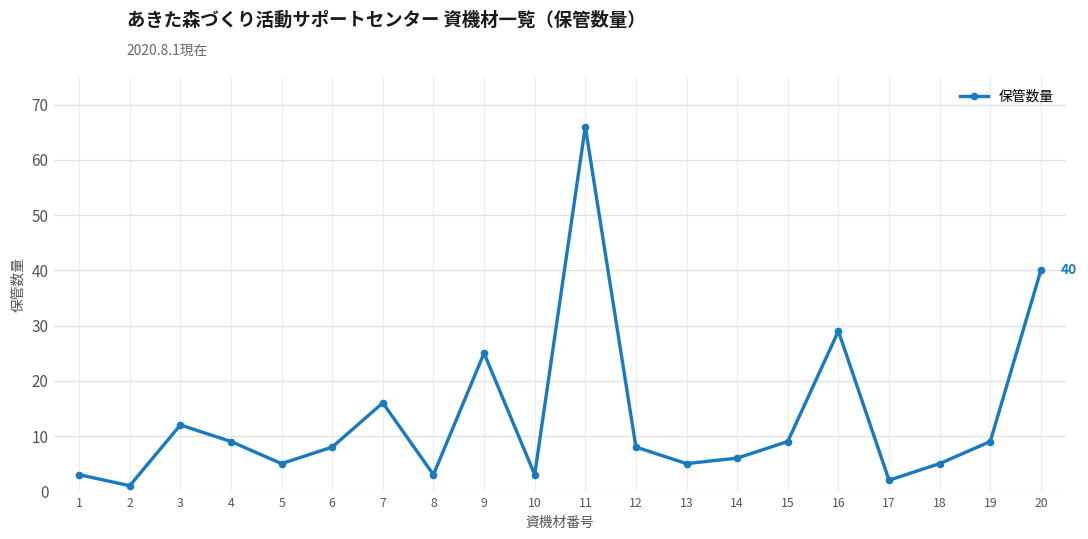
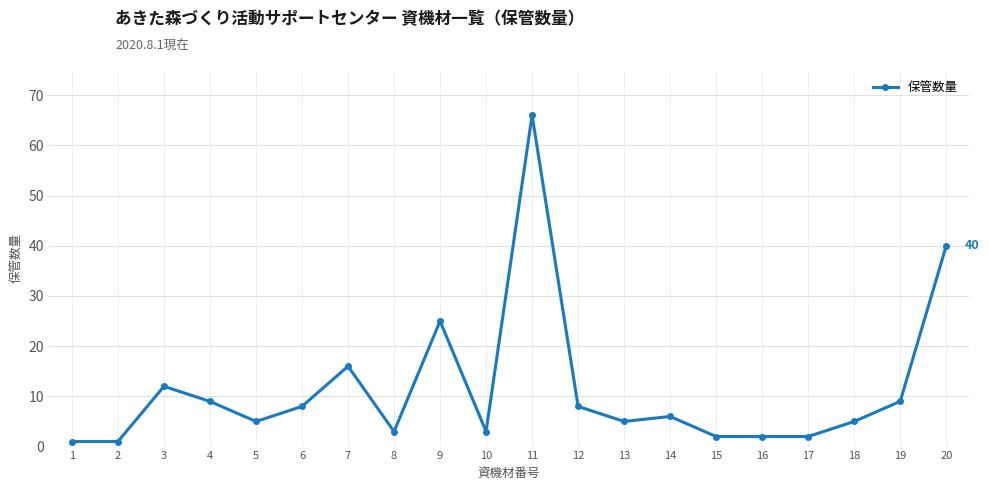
  {
-   "1": 3,
+   "1": 1,
    "2": 1,
    "3": 12,
    "4": 9,
    "5": 5,
    "6": 8,
    "7": 16,
    "8": 3,
    "9": 25,
    "10": 3,
    "11": 66,
    "12": 8,
    "13": 5,
    "14": 6,
-   "15": 9,
-   "16": 29,
+   "15": 2,
+   "16": 2,
    "17": 2,
    "18": 5,
    "19": 9
  }
